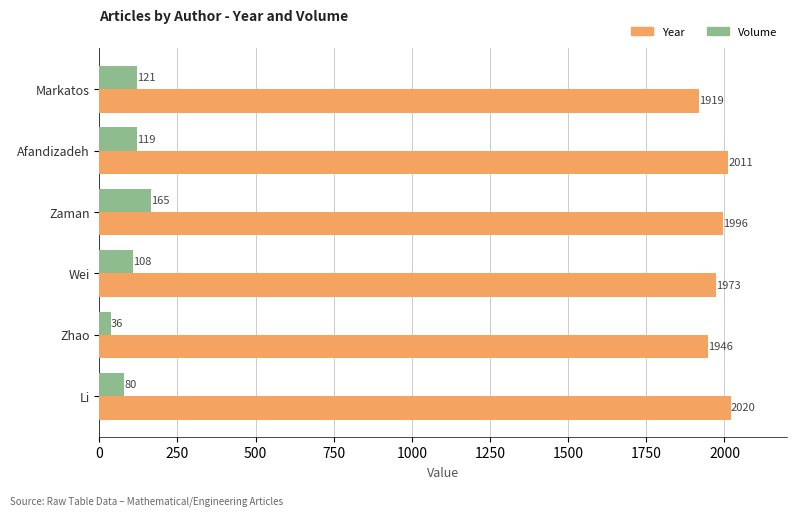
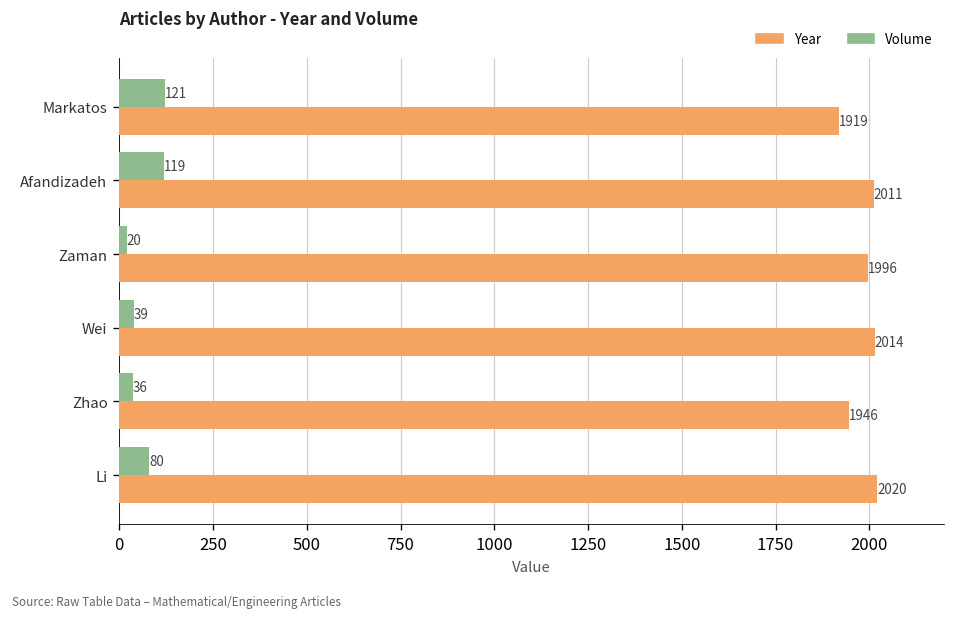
  {
    "Volume": {
      "Markatos": 121,
      "Afandizadeh": 119,
-     "Zaman": 165,
-     "Wei": 108,
+     "Zaman": 20,
+     "Wei": 39,
      "Zhao": 36,
      "Li": 80
    },
    "Year": {
      "Markatos": 1919,
      "Afandizadeh": 2011,
      "Zaman": 1996,
-     "Wei": 1973,
+     "Wei": 2014,
      "Zhao": 1946,
      "Li": 2020
    }
  }
